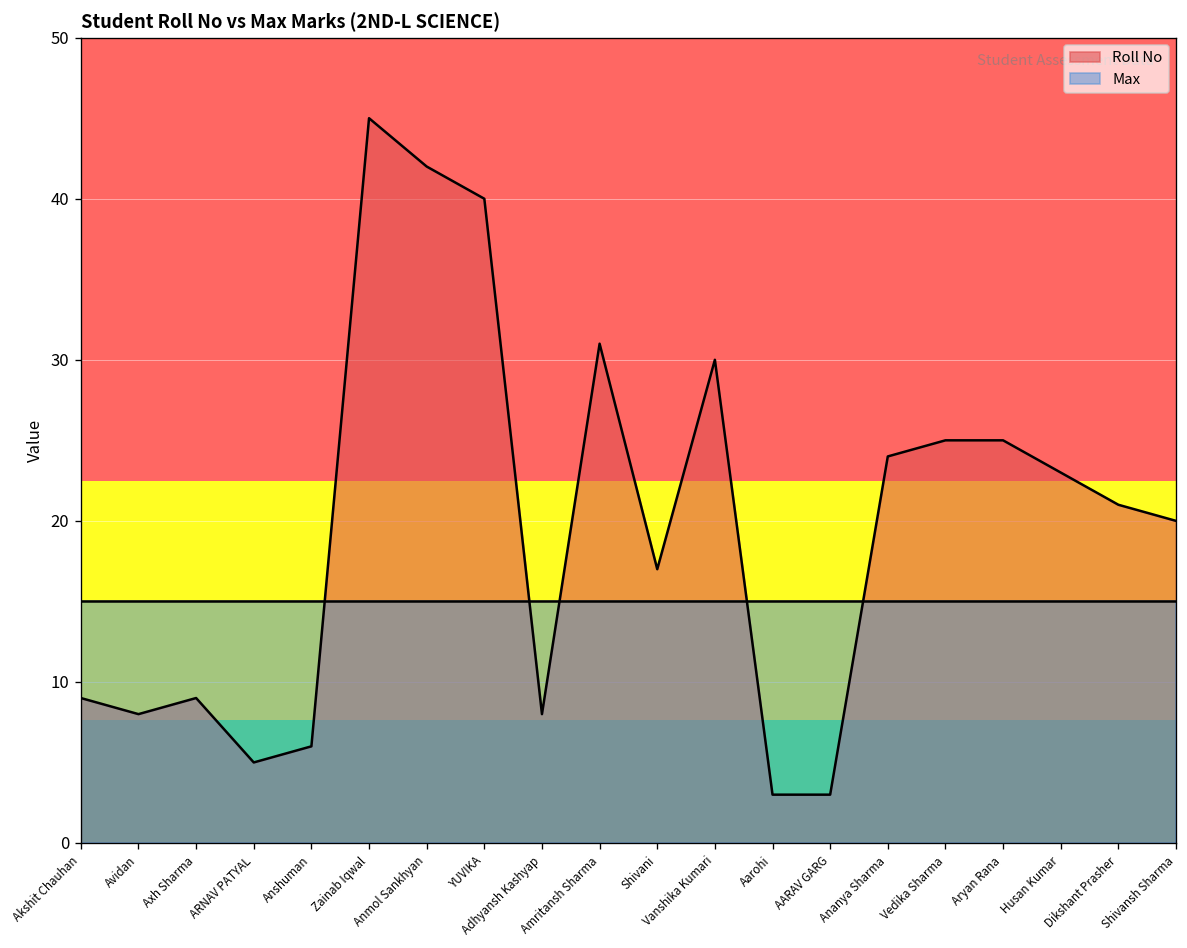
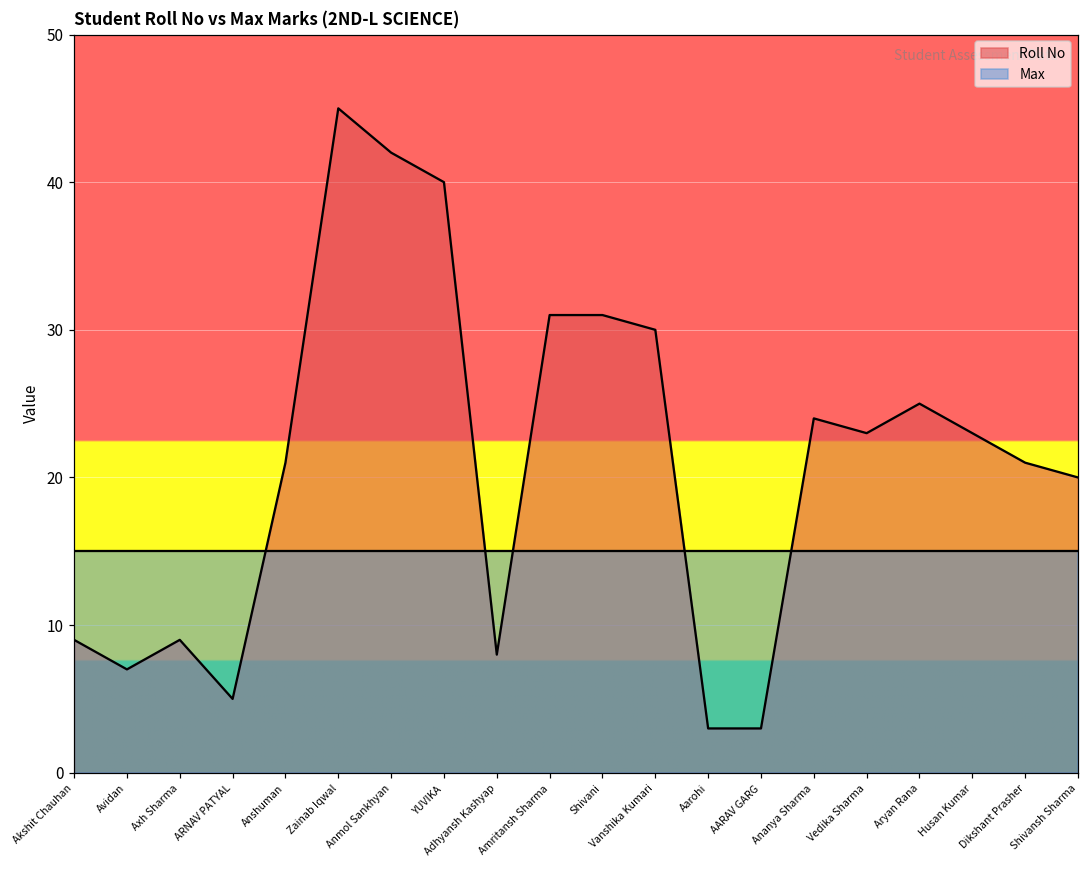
  {
    "Roll No": {
      "Akshit Chauhan": 9,
-     "Avidan": 8,
+     "Avidan": 7,
      "Axh Sharma": 9,
      "ARNAV PATYAL": 5,
-     "Anshuman": 6,
+     "Anshuman": 21,
      "Zainab Iqwal": 45,
      "Anmol Sankhyan": 42,
      "YUVIKA": 40,
      "Adhyansh Kashyap": 8,
      "Amritansh Sharma": 31,
-     "Shivani": 17,
+     "Shivani": 31,
      "Vanshika Kumari": 30,
      "Aarohi": 3,
      "AARAV GARG": 3,
      "Ananya Sharma": 24,
-     "Vedika Sharma": 25,
+     "Vedika Sharma": 23,
      "Aryan Rana": 25,
      "Husan Kumar": 23,
      "Dikshant Prasher": 21,
      "Shivansh Sharma": 20
    },
    "Max": {
      "Akshit Chauhan": 15,
      "Avidan": 15,
      "Axh Sharma": 15,
      "ARNAV PATYAL": 15,
      "Anshuman": 15,
      "Zainab Iqwal": 15,
      "Anmol Sankhyan": 15,
      "YUVIKA": 15,
      "Adhyansh Kashyap": 15,
      "Amritansh Sharma": 15,
      "Shivani": 15,
      "Vanshika Kumari": 15,
      "Aarohi": 15,
      "AARAV GARG": 15,
      "Ananya Sharma": 15,
      "Vedika Sharma": 15,
      "Aryan Rana": 15,
      "Husan Kumar": 15,
      "Dikshant Prasher": 15,
      "Shivansh Sharma": 15
    }
  }
